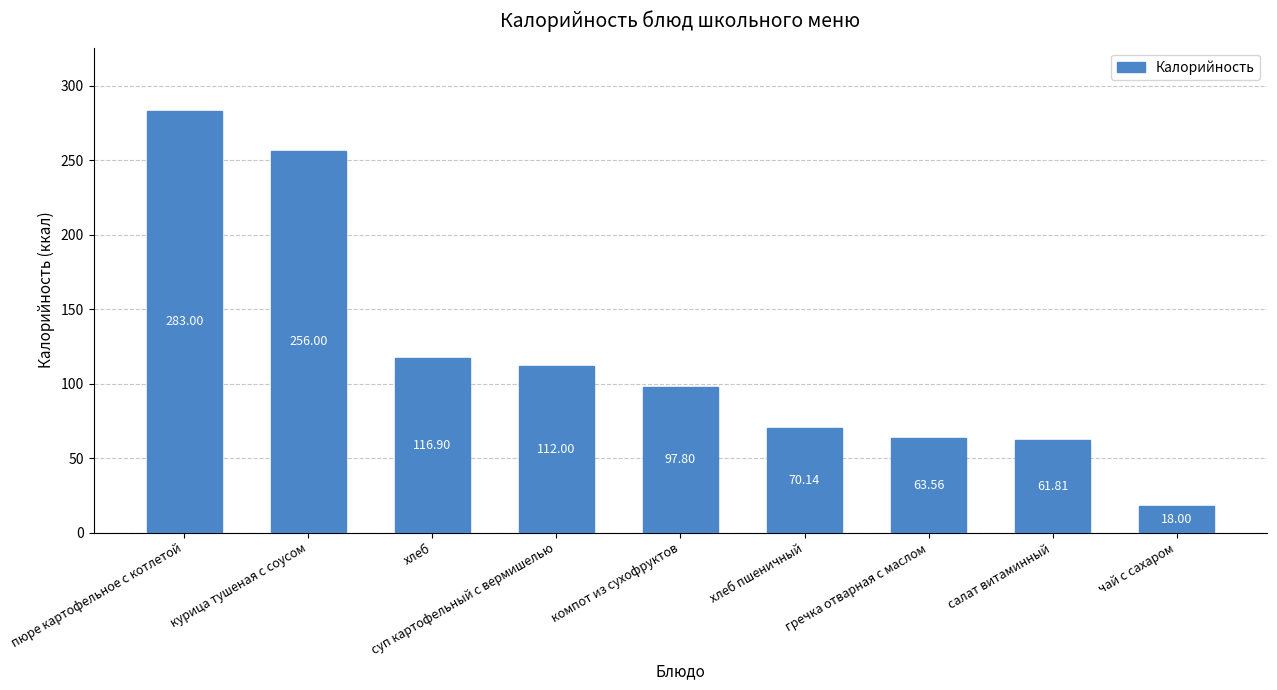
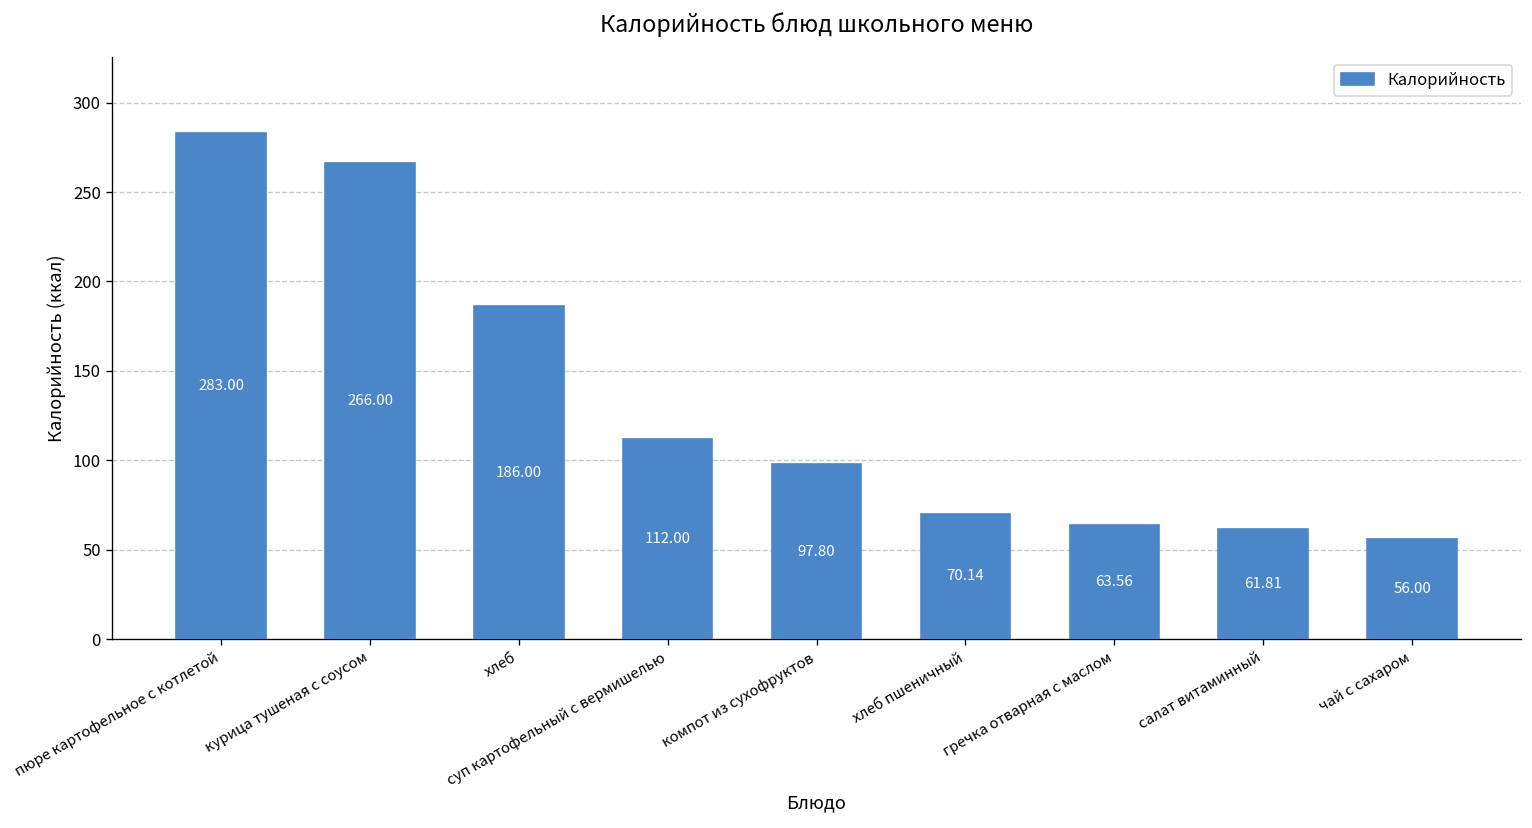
  {
    "пюре картофельное с котлетой": 283.00,
-   "курица тушеная с соусом": 256.00,
-   "хлеб": 116.90,
+   "курица тушеная с соусом": 266.00,
+   "хлеб": 186.00,
    "суп картофельный с вермишелью": 112.00,
    "компот из сухофруктов": 97.80,
    "хлеб пшеничный": 70.14,
    "гречка отварная с маслом": 63.56,
    "салат витаминный": 61.81,
-   "чай с сахаром": 18.00
+   "чай с сахаром": 56.00
  }
